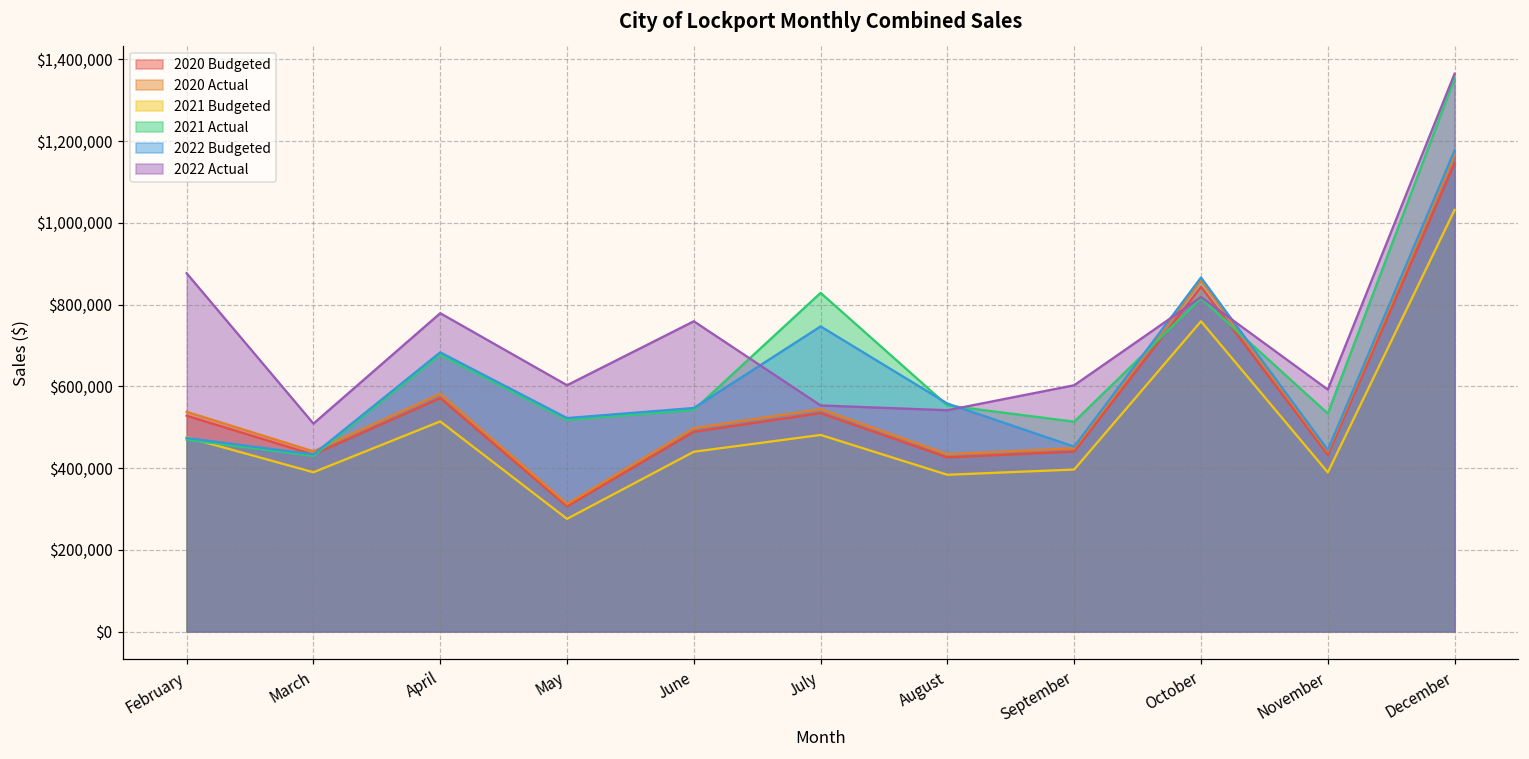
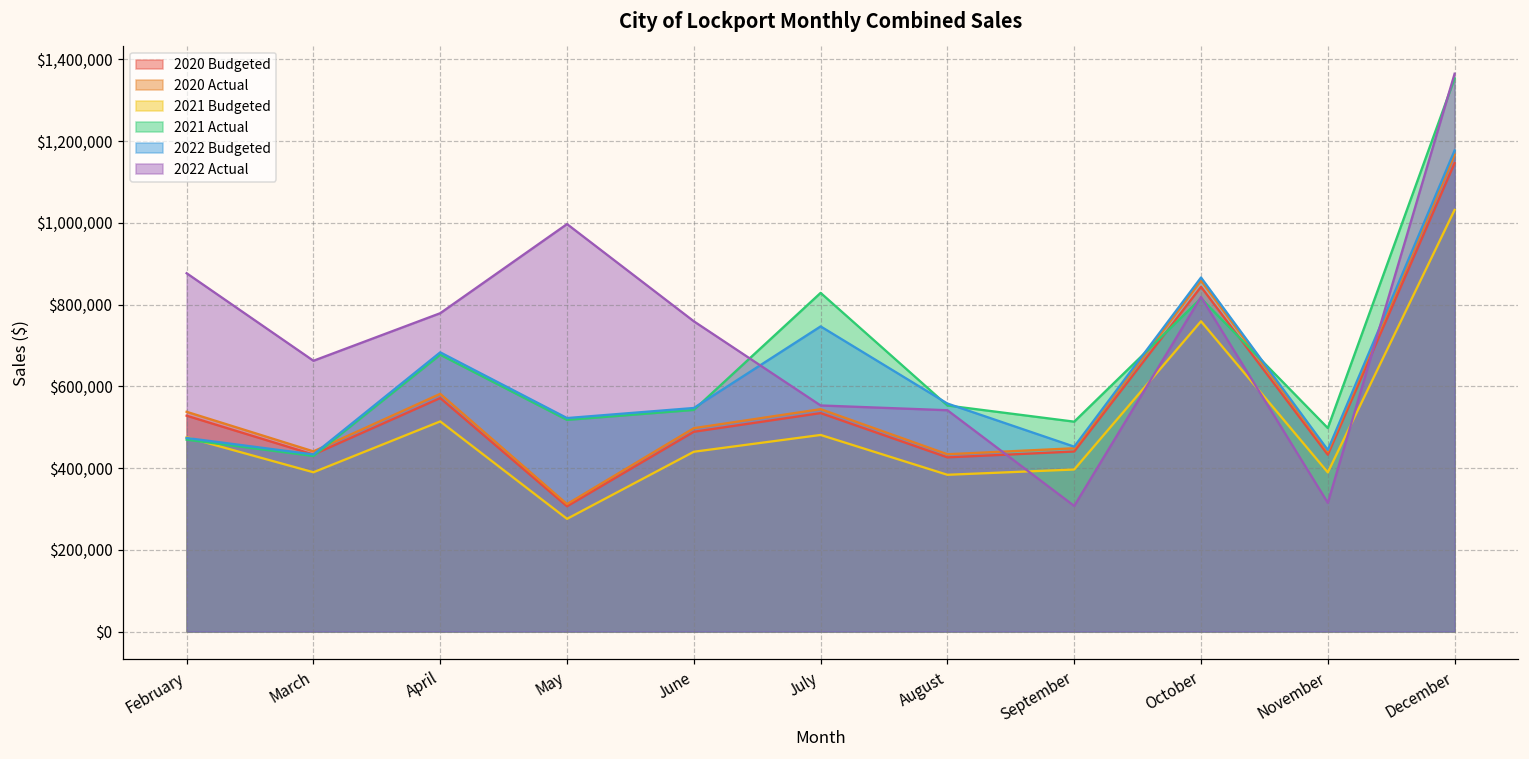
  {
    "2021 Actual": {
      "July": "$830,000",
      "September": "$510,000",
-     "November": "$530,000",
+     "November": "$500,000",
      "December": "$1,350,000"
    },
    "2022 Budgeted": {
      "July": "$750,000",
      "October": "$870,000",
      "December": "$1,180,000"
    },
    "2022 Actual": {
      "February": "$880,000",
-     "March": "$510,000",
+     "March": "$660,000",
      "April": "$780,000",
-     "May": "$600,000",
+     "May": "$1,000,000",
      "June": "$760,000",
      "July": "$550,000",
      "August": "$540,000",
-     "September": "$600,000",
-     "November": "$590,000",
+     "September": "$310,000",
+     "November": "$310,000",
      "December": "$1,360,000"
    }
  }
